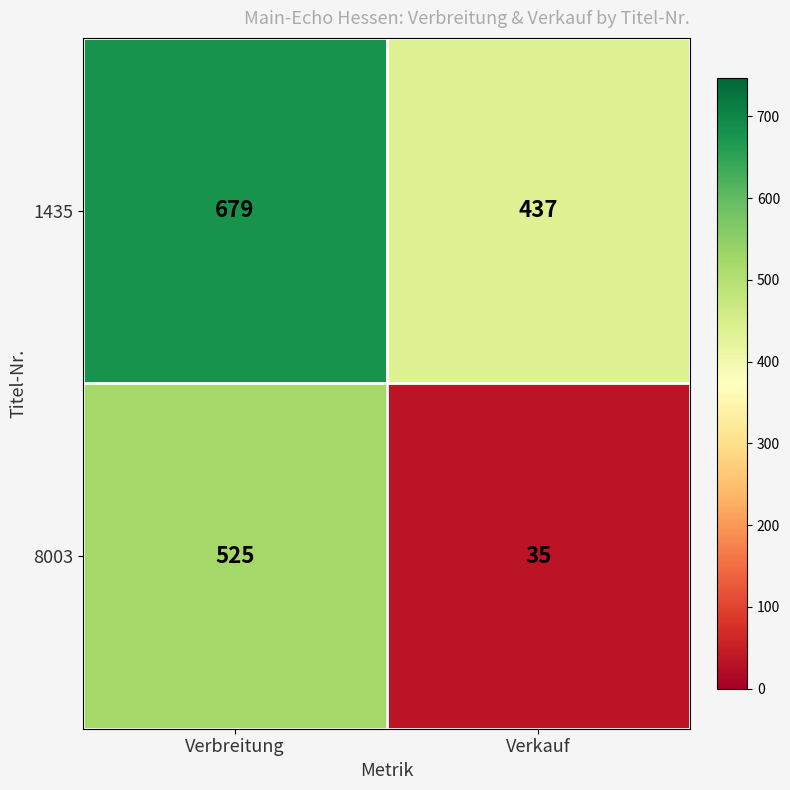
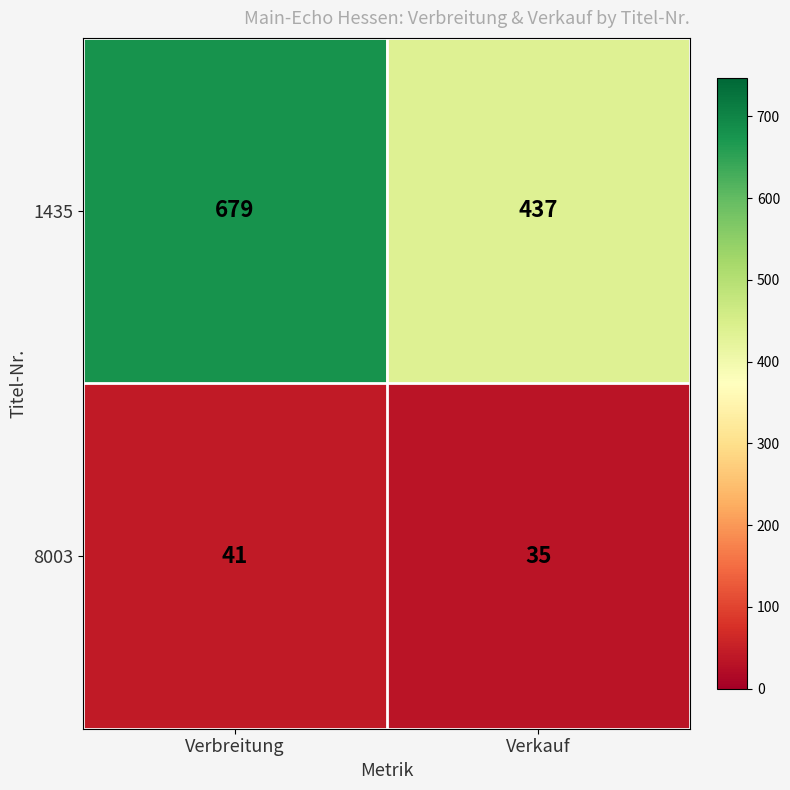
  {
    "1435": {
      "Verbreitung": 679,
      "Verkauf": 437
    },
    "8003": {
-     "Verbreitung": 525,
+     "Verbreitung": 41,
      "Verkauf": 35
    }
  }
